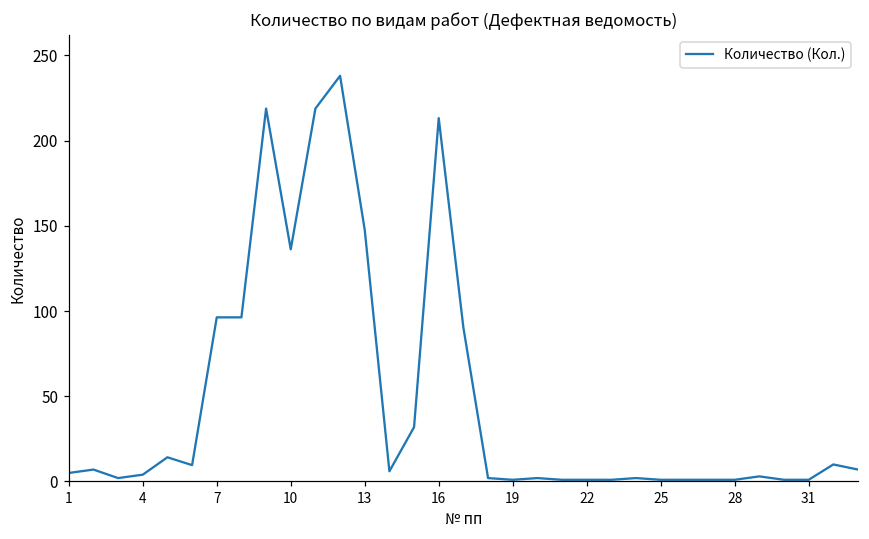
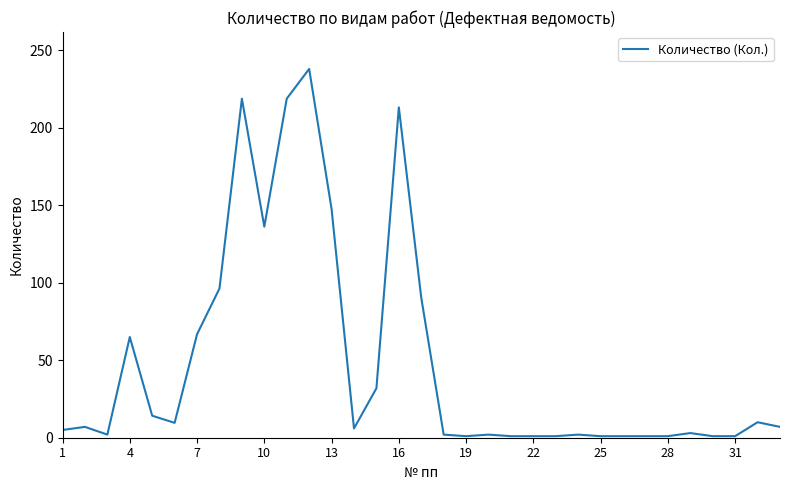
  {
    "1": 5,
-   "4": 4,
-   "7": 96,
+   "4": 65,
+   "7": 67,
    "10": 136,
    "13": 148,
    "16": 213,
    "19": 1,
    "22": 1,
    "25": 1,
    "28": 1,
    "31": 1
  }
